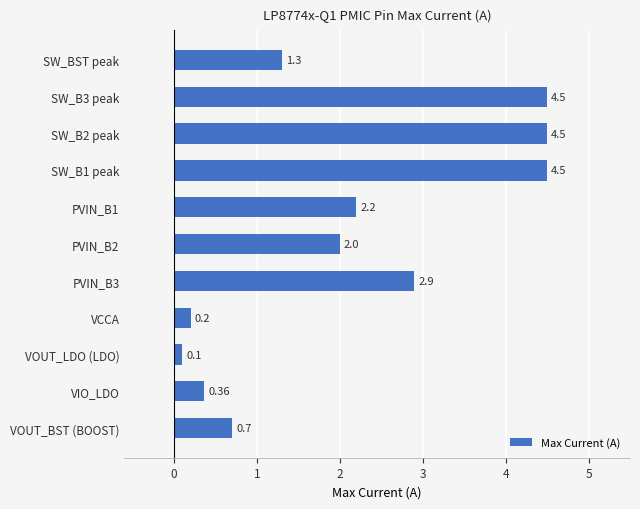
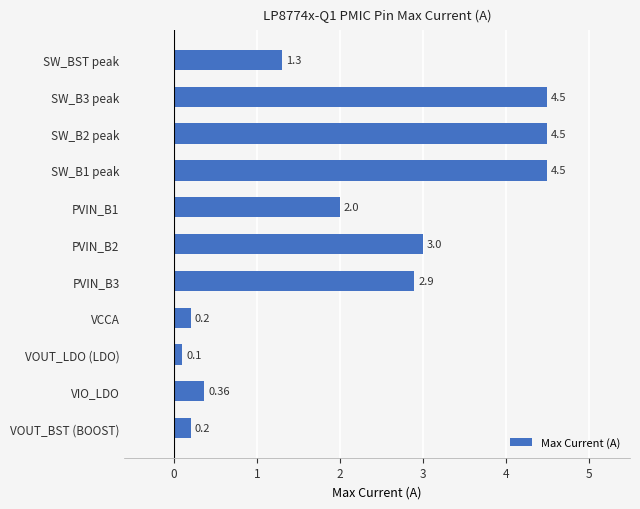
  {
    "SW_BST peak": 1.3,
    "SW_B3 peak": 4.5,
    "SW_B2 peak": 4.5,
    "SW_B1 peak": 4.5,
-   "PVIN_B1": 2.2,
-   "PVIN_B2": 2.0,
+   "PVIN_B1": 2.0,
+   "PVIN_B2": 3.0,
    "PVIN_B3": 2.9,
    "VCCA": 0.2,
    "VOUT_LDO (LDO)": 0.1,
    "VIO_LDO": 0.36,
-   "VOUT_BST (BOOST)": 0.7
+   "VOUT_BST (BOOST)": 0.2
  }
